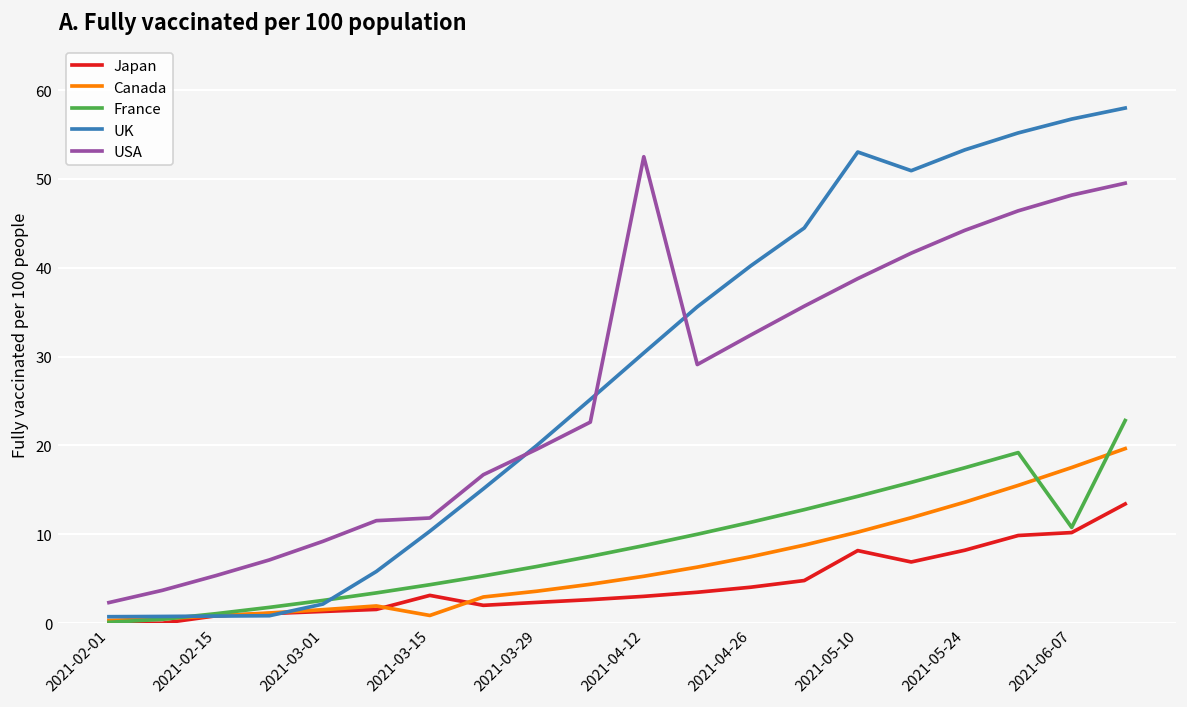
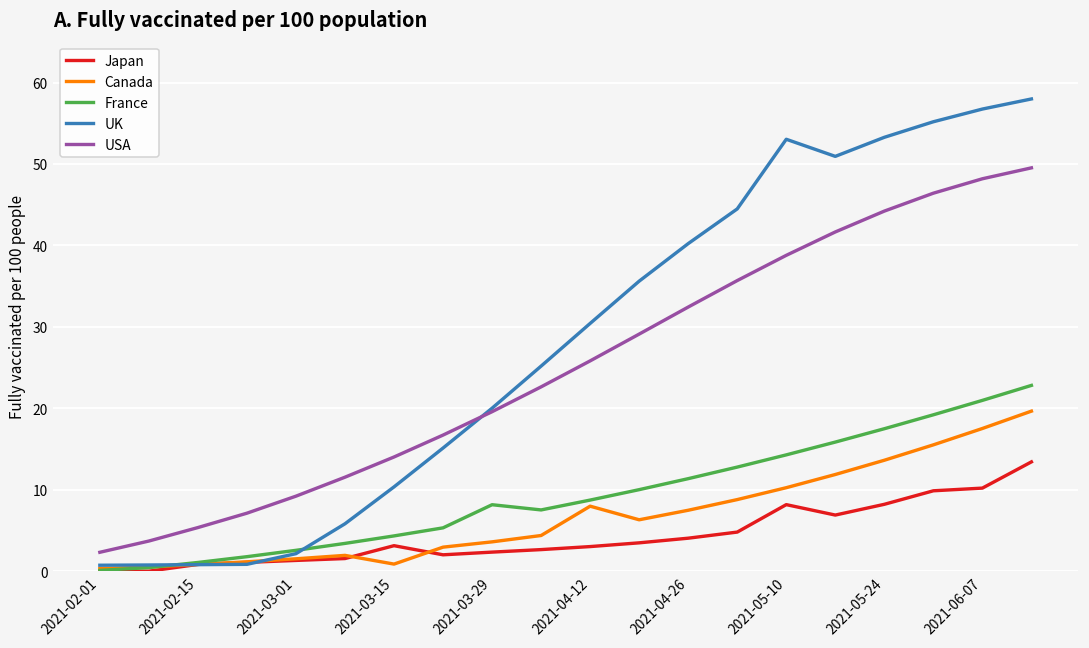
  {
    "Japan": {
      "2021-03-15": 3,
      "2021-03-29": 2,
      "2021-04-12": 3,
      "2021-04-26": 4,
      "2021-05-10": 8,
      "2021-05-24": 8,
      "2021-06-07": 10
    },
    "Canada": {
      "2021-03-15": 1,
      "2021-03-29": 4,
-     "2021-04-12": 5,
+     "2021-04-12": 8,
      "2021-04-26": 7,
      "2021-05-10": 10,
      "2021-05-24": 14,
      "2021-06-07": 18
    },
    "France": {
      "2021-03-01": 3,
      "2021-03-15": 4,
-     "2021-03-29": 6,
+     "2021-03-29": 8,
      "2021-04-12": 9,
      "2021-04-26": 11,
      "2021-05-10": 14,
      "2021-05-24": 17,
-     "2021-06-07": 11
+     "2021-06-07": 21
    },
    "UK": {
      "2021-02-01": 1,
      "2021-03-01": 2,
      "2021-03-15": 10,
      "2021-03-29": 20,
      "2021-04-12": 30,
      "2021-04-26": 40,
      "2021-05-10": 53,
      "2021-05-24": 53,
      "2021-06-07": 57
    },
    "USA": {
      "2021-02-01": 2,
      "2021-02-15": 5,
      "2021-03-01": 9,
-     "2021-03-15": 12,
+     "2021-03-15": 14,
      "2021-03-29": 20,
-     "2021-04-12": 53,
+     "2021-04-12": 26,
      "2021-04-26": 32,
      "2021-05-10": 39,
      "2021-05-24": 44,
      "2021-06-07": 48
    }
  }
